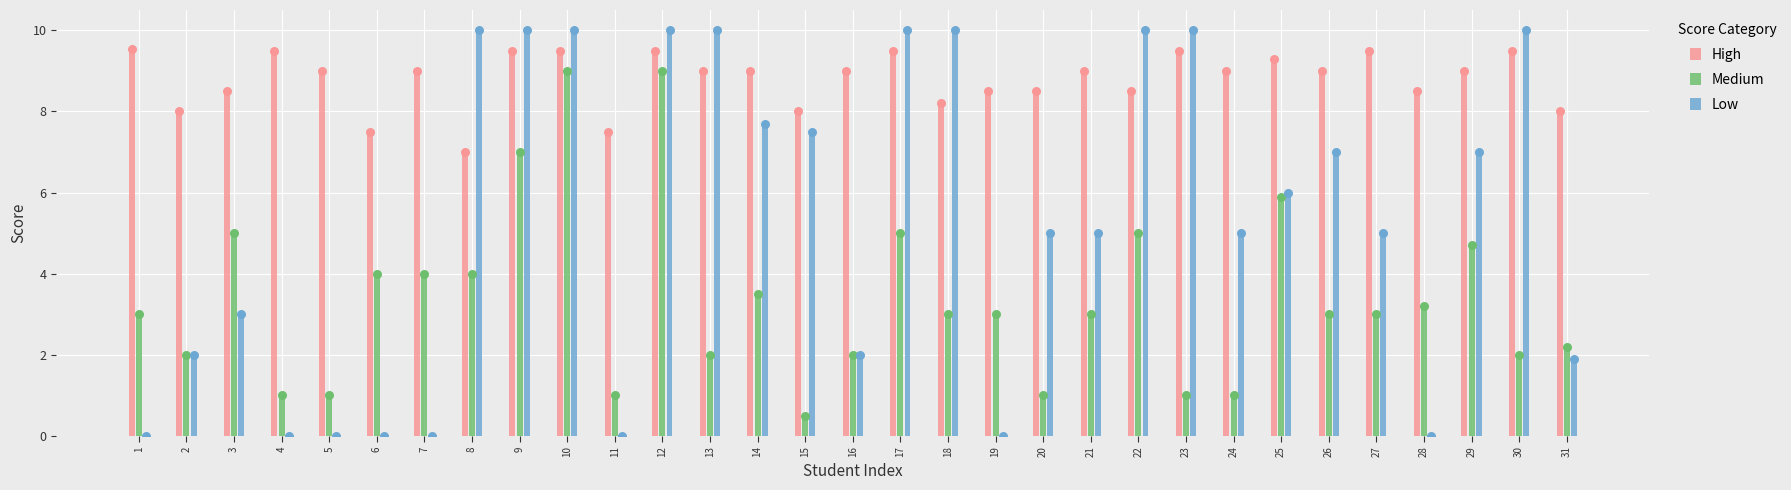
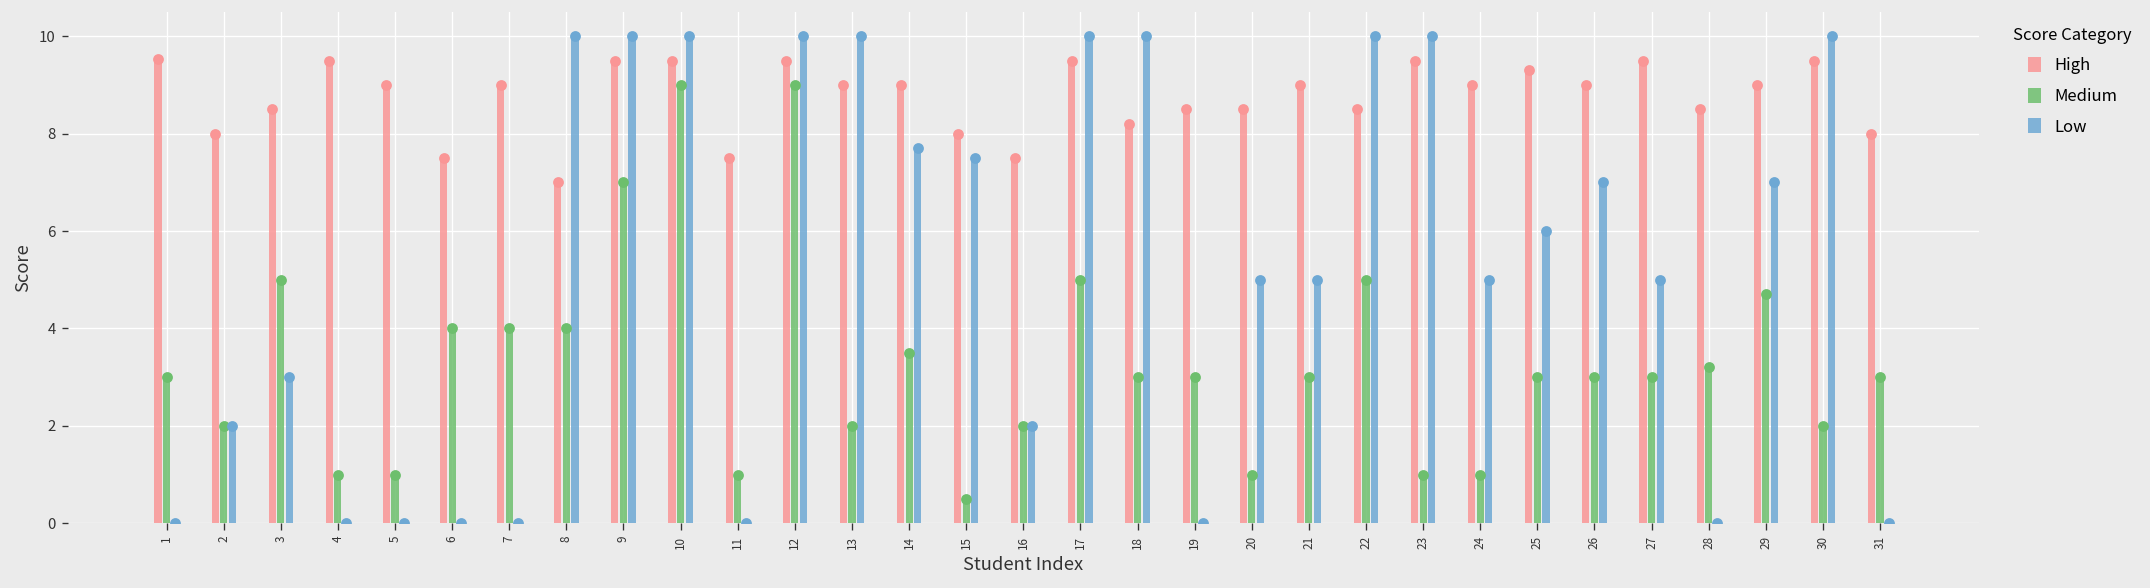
  {
    "High": {
      "1": 9.5,
      "2": 8.0,
      "3": 8.5,
      "4": 9.5,
      "5": 9.0,
      "6": 7.5,
      "7": 9.0,
      "8": 7.0,
      "9": 9.5,
      "10": 9.5,
      "11": 7.5,
      "12": 9.5,
      "13": 9.0,
      "14": 9.0,
      "15": 8.0,
-     "16": 9.0,
+     "16": 7.5,
      "17": 9.5,
      "18": 8.2,
      "19": 8.5,
      "20": 8.5,
      "21": 9.0,
      "22": 8.5,
      "23": 9.5,
      "24": 9.0,
      "25": 9.3,
      "26": 9.0,
      "27": 9.5,
      "28": 8.5,
      "29": 9.0,
      "30": 9.5,
      "31": 8.0
    },
    "Medium": {
      "1": 3.0,
      "2": 2.0,
      "3": 5.0,
      "4": 1.0,
      "5": 1.0,
      "6": 4.0,
      "7": 4.0,
      "8": 4.0,
      "9": 7.0,
      "10": 9.0,
      "11": 1.0,
      "12": 9.0,
      "13": 2.0,
      "14": 3.5,
      "15": 0.5,
      "16": 2.0,
      "17": 5.0,
      "18": 3.0,
      "19": 3.0,
      "20": 1.0,
      "21": 3.0,
      "22": 5.0,
      "23": 1.0,
      "24": 1.0,
-     "25": 5.9,
+     "25": 3.0,
      "26": 3.0,
      "27": 3.0,
      "28": 3.2,
      "29": 4.7,
      "30": 2.0,
-     "31": 2.2
+     "31": 3.0
    },
    "Low": {
      "1": 0.0,
      "2": 2.0,
      "3": 3.0,
      "4": 0.0,
      "5": 0.0,
      "6": 0.0,
      "7": 0.0,
      "8": 10.0,
      "9": 10.0,
      "10": 10.0,
      "11": 0.0,
      "12": 10.0,
      "13": 10.0,
      "14": 7.7,
      "15": 7.5,
      "16": 2.0,
      "17": 10.0,
      "18": 10.0,
      "19": 0.0,
      "20": 5.0,
      "21": 5.0,
      "22": 10.0,
      "23": 10.0,
      "24": 5.0,
      "25": 6.0,
      "26": 7.0,
      "27": 5.0,
      "28": 0.0,
      "29": 7.0,
      "30": 10.0,
-     "31": 1.9
+     "31": 0.0
    }
  }
